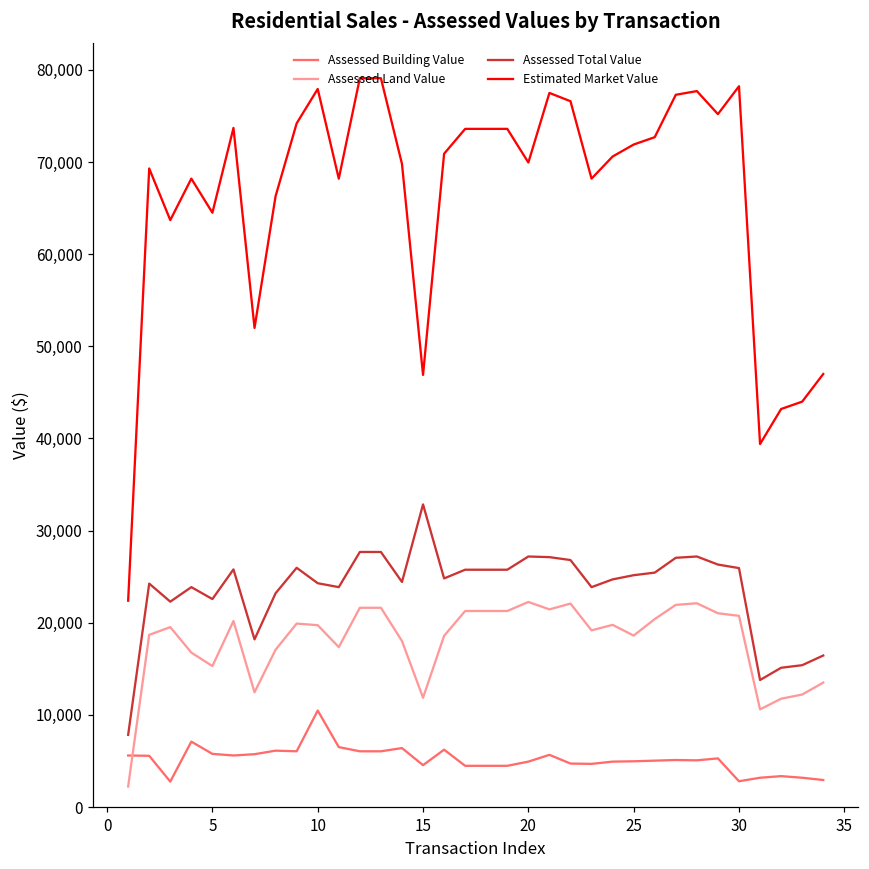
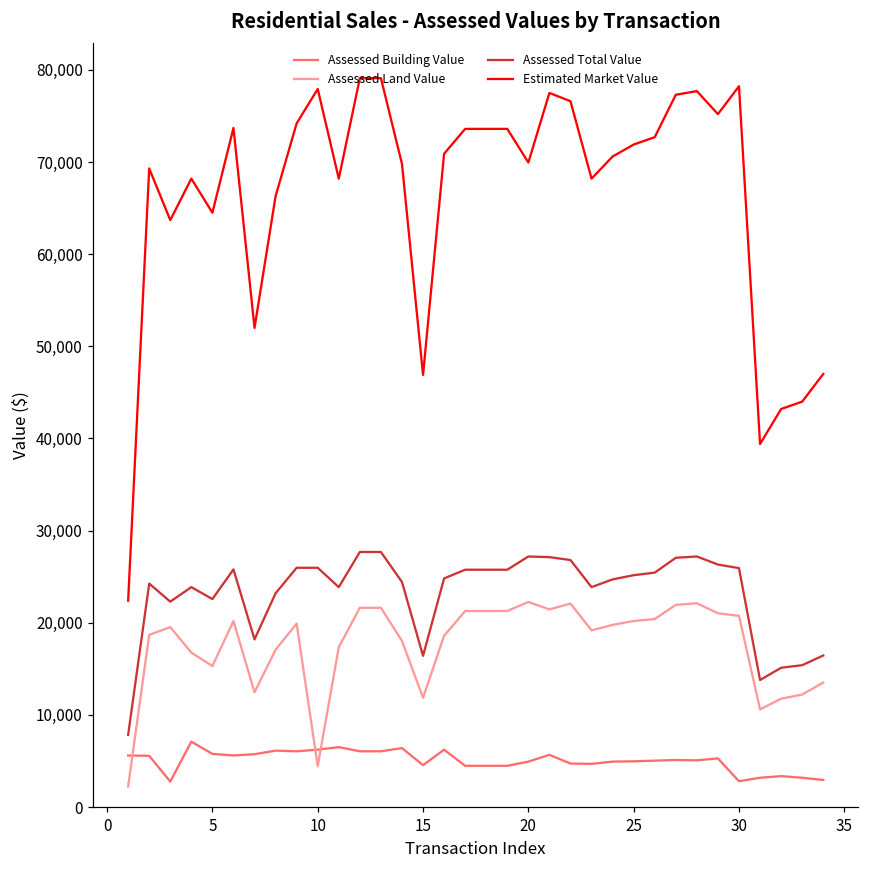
  {
    "Assessed Building Value": {
      "5": "6,000",
-     "10": "10,000",
+     "10": "6,000",
      "15": "5,000",
      "20": "5,000",
      "25": "5,000",
      "30": "3,000"
    },
    "Assessed Land Value": {
      "5": "15,000",
-     "10": "20,000",
+     "10": "4,000",
      "15": "12,000",
      "20": "22,000",
-     "25": "19,000",
+     "25": "20,000",
      "30": "21,000"
    },
    "Assessed Total Value": {
      "5": "23,000",
-     "10": "24,000",
-     "15": "33,000",
+     "10": "26,000",
+     "15": "16,000",
      "20": "27,000",
      "25": "25,000",
      "30": "26,000"
    },
    "Estimated Market Value": {
      "5": "65,000",
      "10": "78,000",
      "15": "47,000",
      "20": "70,000",
      "25": "72,000",
      "30": "78,000"
    }
  }
